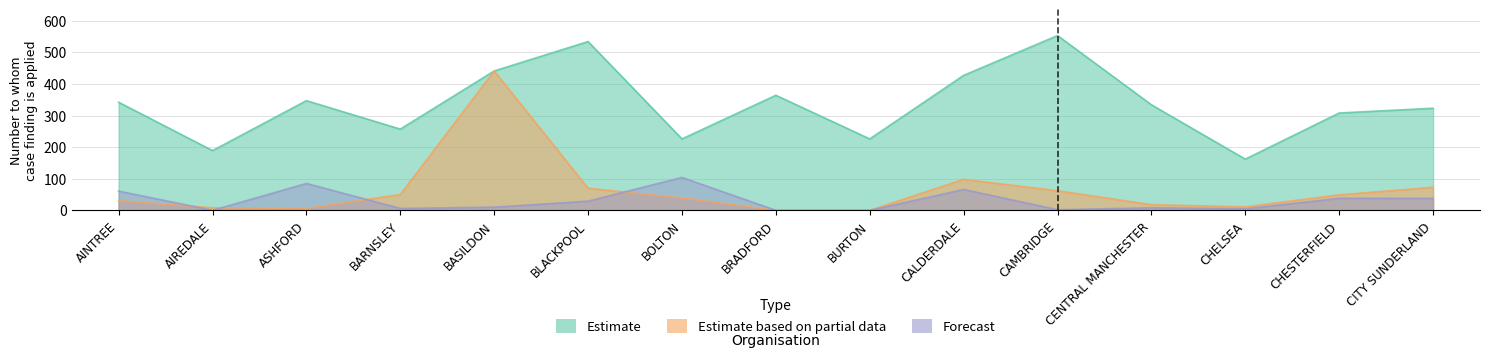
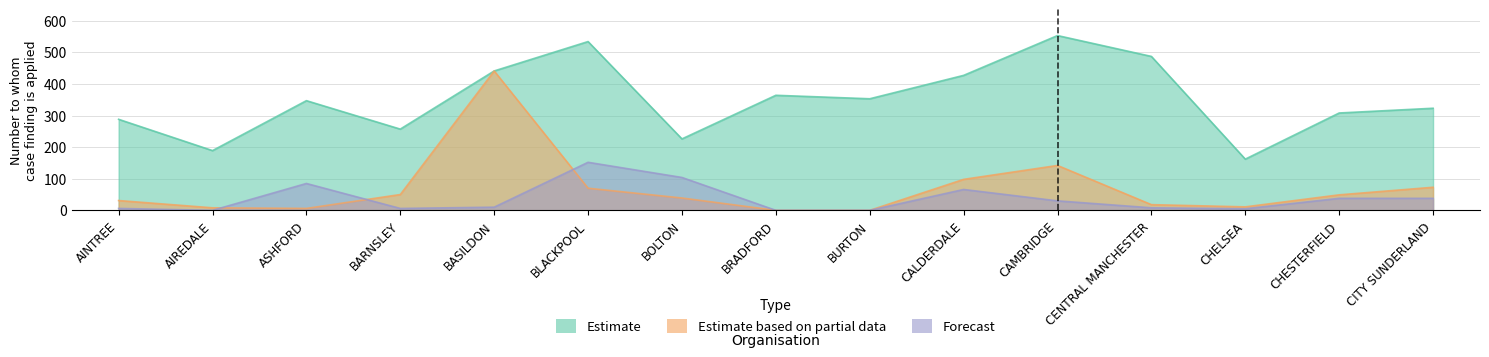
  {
    "Estimate": {
-     "AINTREE": 340,
+     "AINTREE": 290,
      "AIREDALE": 190,
      "ASHFORD": 350,
      "BARNSLEY": 260,
      "BLACKPOOL": 530,
      "BOLTON": 230,
      "BRADFORD": 360,
-     "BURTON": 230,
+     "BURTON": 350,
      "CALDERDALE": 430,
      "CAMBRIDGE": 550,
-     "CENTRAL MANCHESTER": 330,
+     "CENTRAL MANCHESTER": 490,
      "CHELSEA": 160,
      "CHESTERFIELD": 310,
      "CITY SUNDERLAND": 320
    },
    "Estimate based on partial data": {
      "AINTREE": 30,
      "ASHFORD": 10,
      "BARNSLEY": 50,
      "BLACKPOOL": 70,
      "BOLTON": 40,
      "CALDERDALE": 100,
-     "CAMBRIDGE": 60,
+     "CAMBRIDGE": 140,
      "CENTRAL MANCHESTER": 20,
      "CHESTERFIELD": 50,
      "CITY SUNDERLAND": 70
    },
    "Forecast": {
-     "AINTREE": 60,
+     "AINTREE": 10,
      "ASHFORD": 90,
      "BARNSLEY": 10,
      "BASILDON": 10,
-     "BLACKPOOL": 30,
+     "BLACKPOOL": 150,
      "BOLTON": 100,
      "CALDERDALE": 70,
-     "CAMBRIDGE": 0,
+     "CAMBRIDGE": 30,
      "CENTRAL MANCHESTER": 10,
      "CHESTERFIELD": 40,
      "CITY SUNDERLAND": 40
    }
  }
